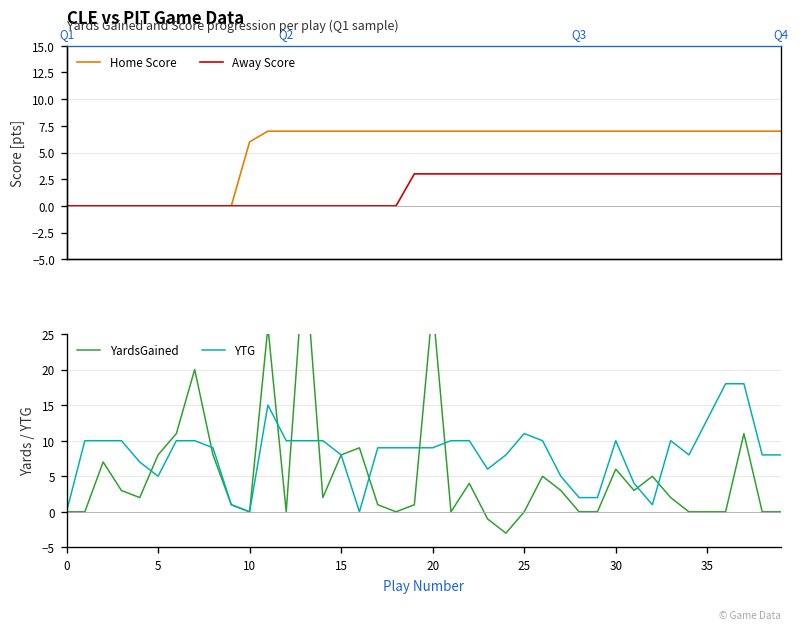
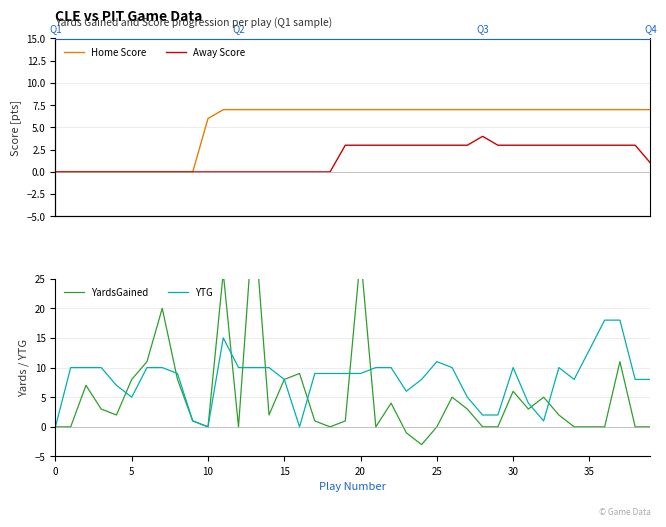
  {
    "CLE vs PIT Game Data": {
      "Home Score": {
        "Q2": 7,
        "Q3": 7,
        "Q4": 7
      },
      "Away Score": {
        "Q2": 0,
-       "Q3": 3,
-       "Q4": 3
+       "Q3": 4,
+       "Q4": 1
      }
    }
  }
